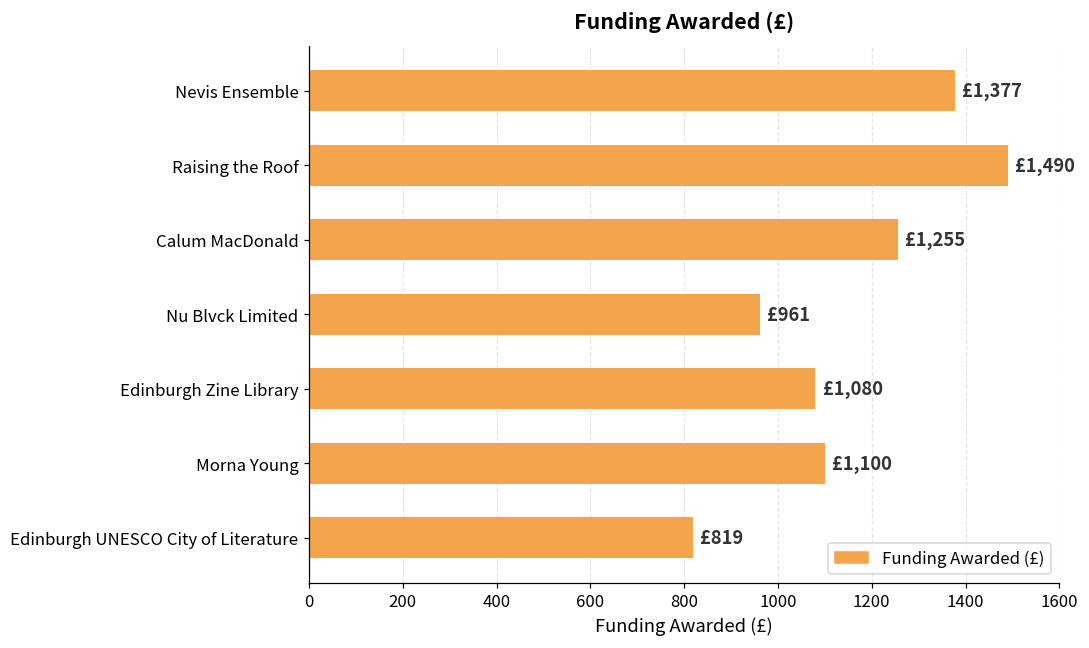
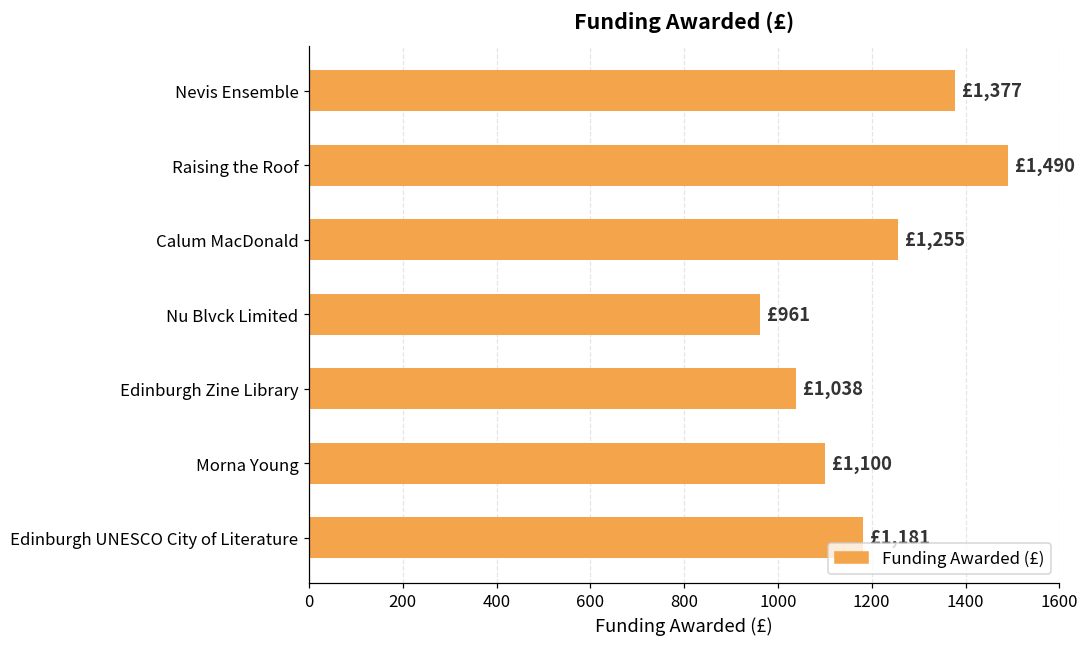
  {
    "Nevis Ensemble": "£1,377",
    "Raising the Roof": "£1,490",
    "Calum MacDonald": "£1,255",
    "Nu Blvck Limited": "£961",
-   "Edinburgh Zine Library": "£1,080",
+   "Edinburgh Zine Library": "£1,038",
    "Morna Young": "£1,100",
-   "Edinburgh UNESCO City of Literature": "820"
+   "Edinburgh UNESCO City of Literature": "1180"
  }
